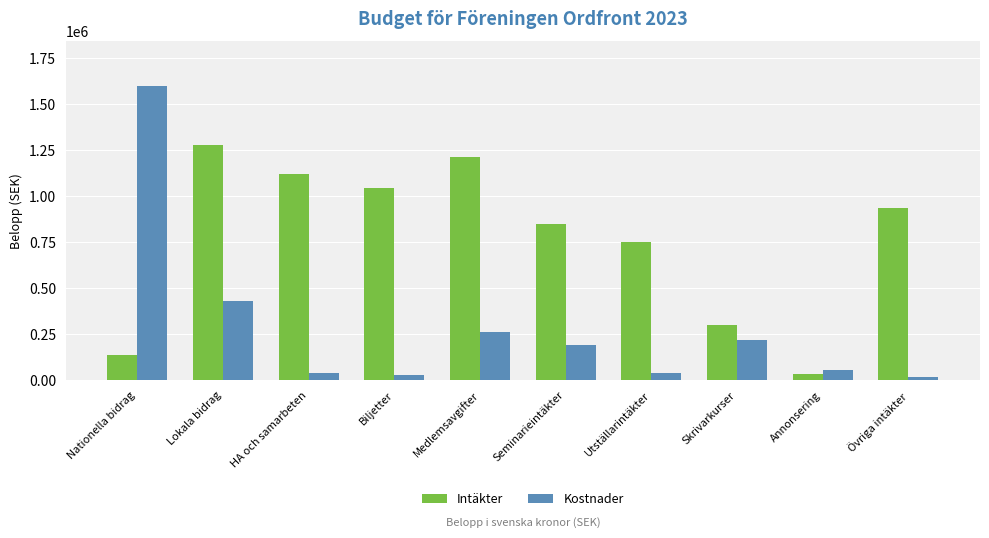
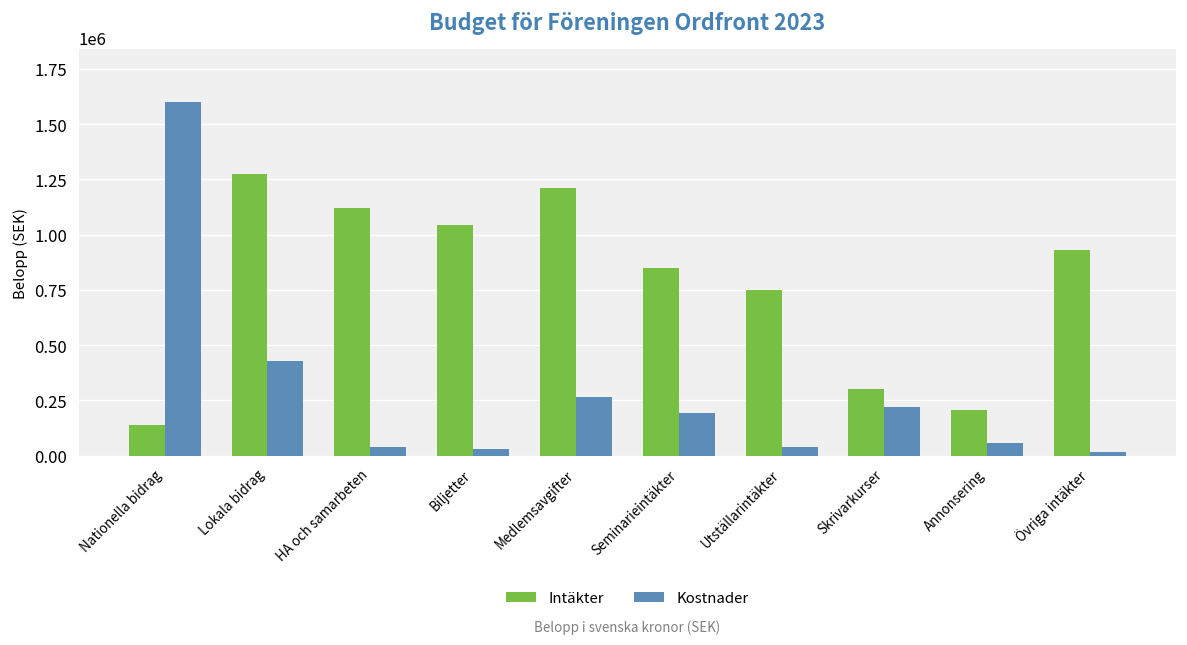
  {
    "Intäkter": {
      "Nationella bidrag": 140000,
      "Lokala bidrag": 1280000,
      "HA och samarbeten": 1120000,
      "Biljetter": 1040000,
      "Medlemsavgifter": 1210000,
      "Seminarieintäkter": 850000,
      "Utställarintäkter": 750000,
      "Skrivarkurser": 300000,
-     "Annonsering": 30000,
+     "Annonsering": 210000,
      "Övriga intäkter": 930000
    },
    "Kostnader": {
      "Nationella bidrag": 1600000,
      "Lokala bidrag": 430000,
      "HA och samarbeten": 40000,
      "Biljetter": 30000,
      "Medlemsavgifter": 260000,
      "Seminarieintäkter": 190000,
      "Utställarintäkter": 40000,
      "Skrivarkurser": 220000,
      "Annonsering": 60000,
      "Övriga intäkter": 20000
    }
  }
